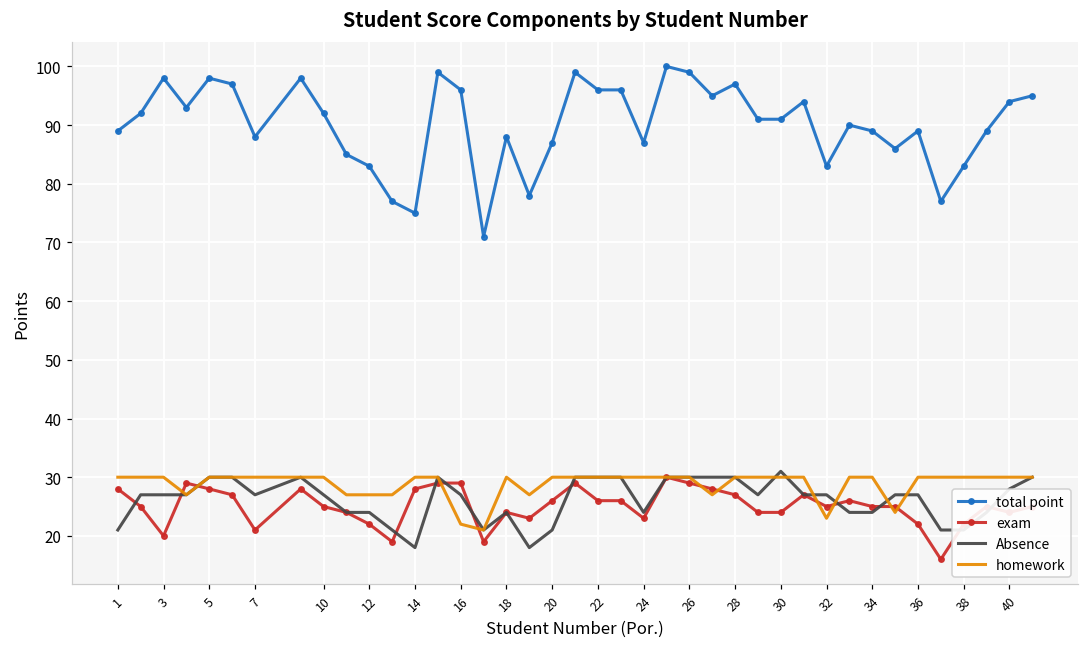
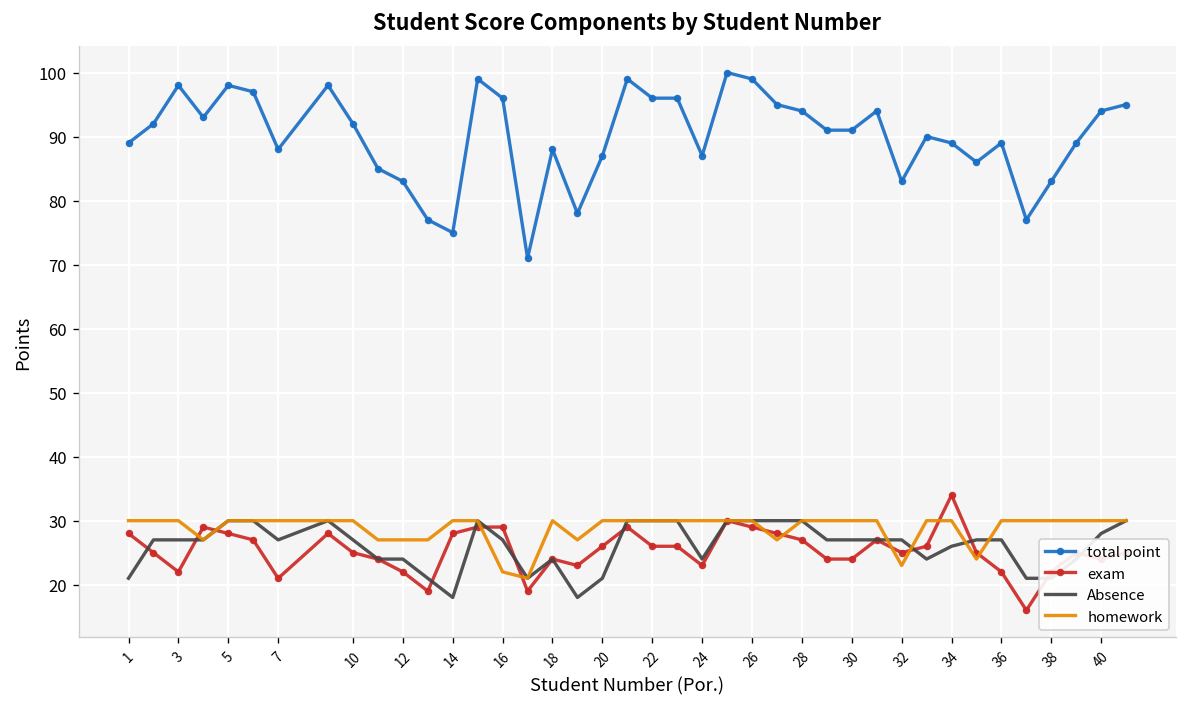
  {
    "total point": {
      "1": 89,
      "3": 98,
      "5": 98,
      "7": 88,
      "10": 92,
      "12": 83,
      "14": 75,
      "16": 96,
      "18": 88,
      "20": 87,
      "22": 96,
      "24": 87,
      "26": 99,
-     "28": 97,
+     "28": 94,
      "30": 91,
      "32": 83,
      "34": 89,
      "36": 89,
      "38": 83,
      "40": 94
    },
    "exam": {
      "1": 28,
-     "3": 20,
+     "3": 22,
      "5": 28,
      "7": 21,
      "10": 25,
      "12": 22,
      "14": 28,
      "16": 29,
      "20": 26,
      "22": 26,
      "24": 23,
      "26": 29,
      "28": 27,
      "30": 24,
      "32": 25,
-     "34": 25,
+     "34": 34,
      "36": 22
    },
    "Absence": {
      "1": 21,
      "3": 27,
      "7": 27,
      "10": 27,
      "12": 24,
      "14": 18,
      "16": 27,
      "20": 21,
      "24": 24,
-     "30": 31,
+     "30": 27,
      "32": 27,
-     "34": 24,
+     "34": 26,
      "36": 27
    },
    "homework": {
      "1": 30,
      "3": 30,
      "7": 30,
      "10": 30,
      "12": 27,
      "14": 30,
      "16": 22,
      "18": 30,
      "20": 30,
      "24": 30,
      "30": 30,
      "32": 23,
      "34": 30,
      "36": 30,
      "38": 30,
      "40": 30
    }
  }
